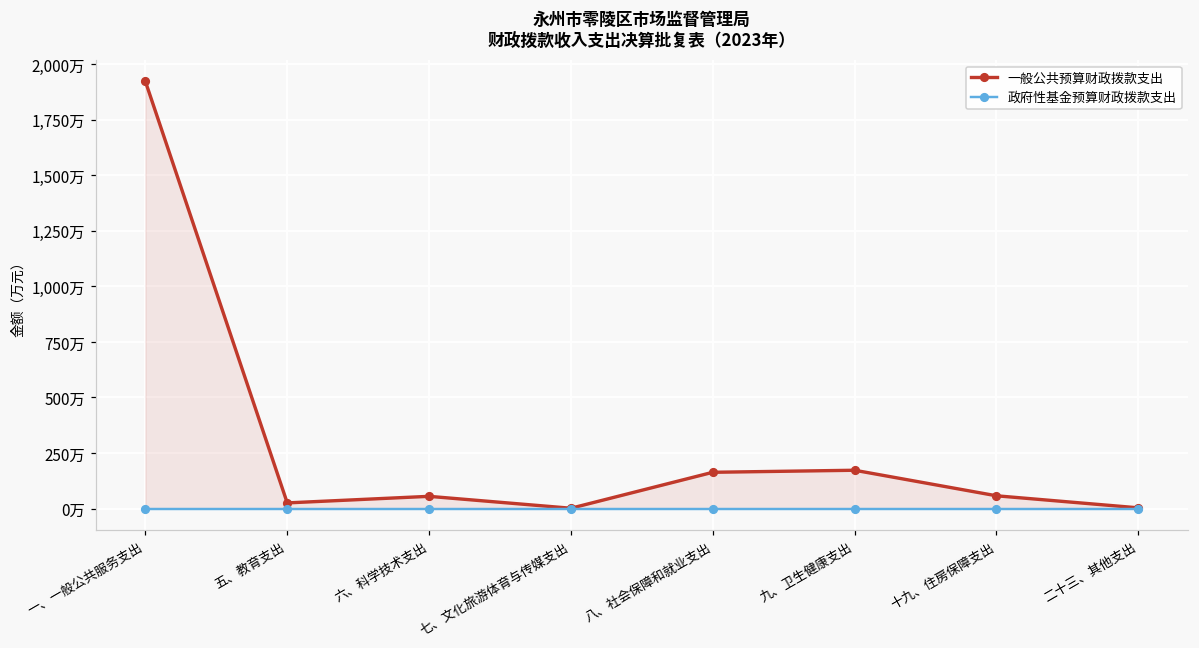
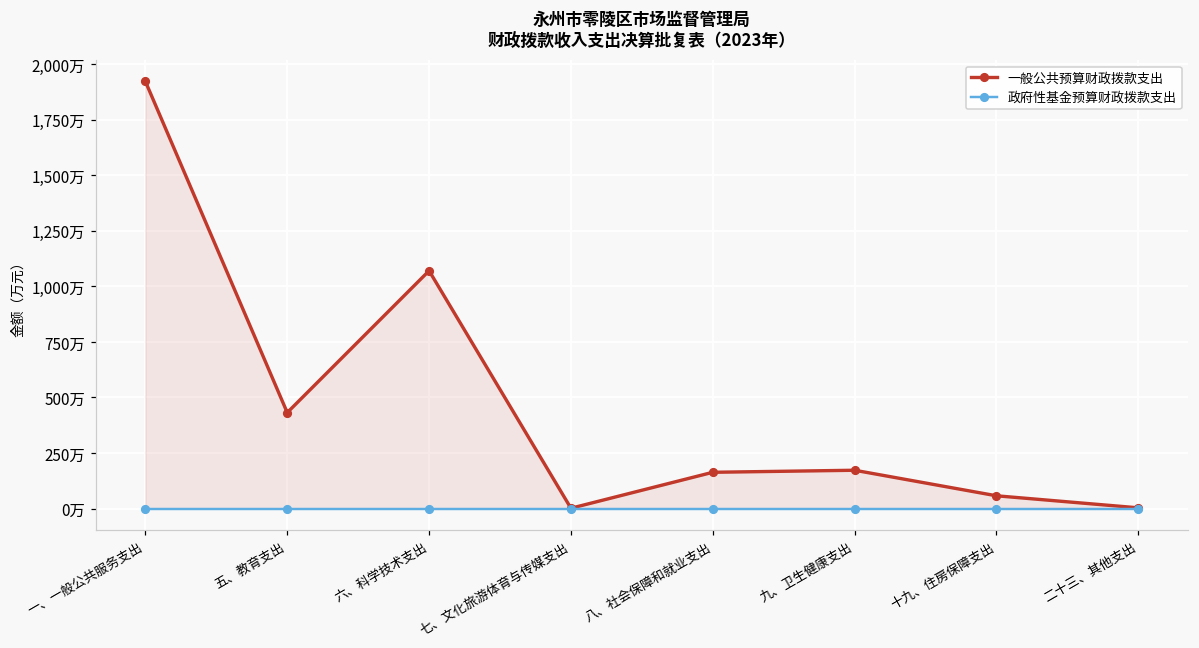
  {
    "一般公共预算财政拨款支出": {
      "一、一般公共服务支出": "1,920万",
-     "五、教育支出": "30万",
-     "六、科学技术支出": "60万",
+     "五、教育支出": "430万",
+     "六、科学技术支出": "1,070万",
      "八、社会保障和就业支出": "160万",
      "九、卫生健康支出": "170万",
      "十九、住房保障支出": "60万"
    },
    "政府性基金预算财政拨款支出": {
      "一、一般公共服务支出": "0万",
      "五、教育支出": "0万",
      "六、科学技术支出": "0万",
      "八、社会保障和就业支出": "0万",
      "九、卫生健康支出": "0万",
      "十九、住房保障支出": "0万"
    }
  }
